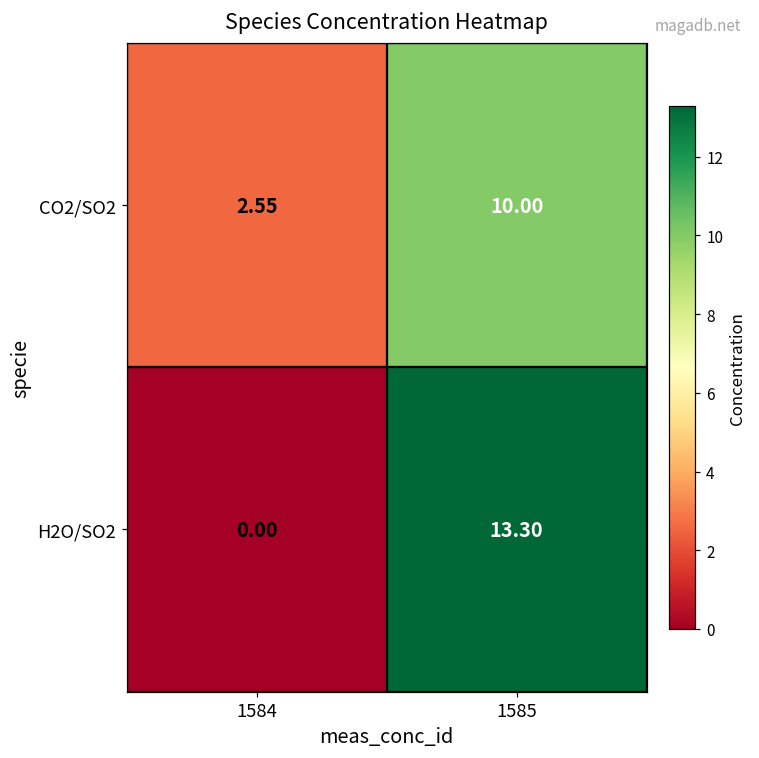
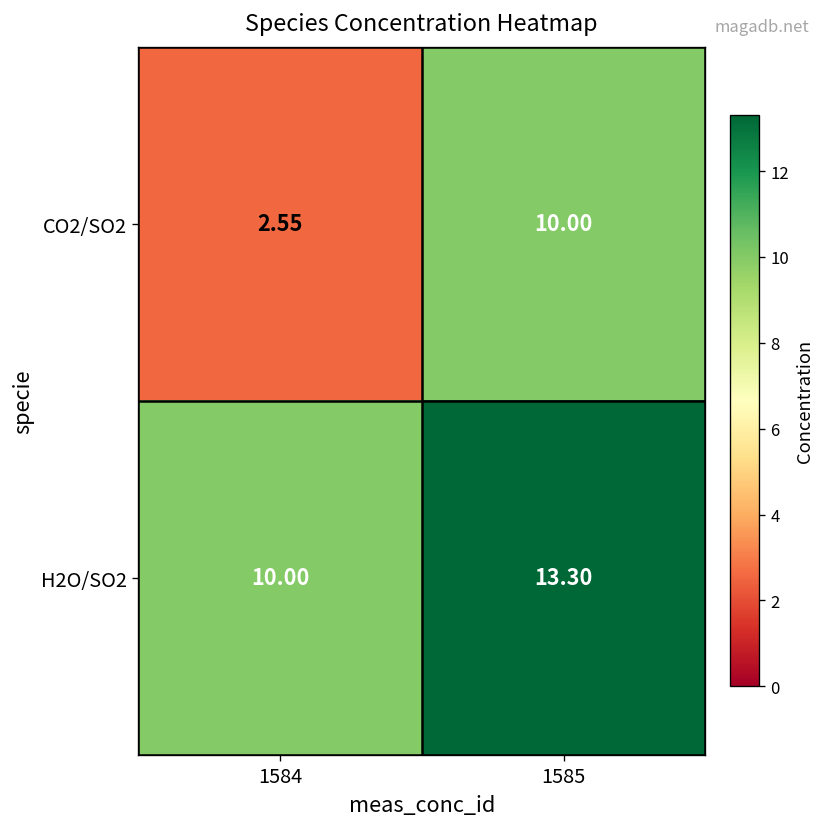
  {
    "CO2/SO2": {
      "1584": 2.55,
      "1585": 10.00
    },
    "H2O/SO2": {
-     "1584": 0.00,
+     "1584": 10.00,
      "1585": 13.30
    }
  }
